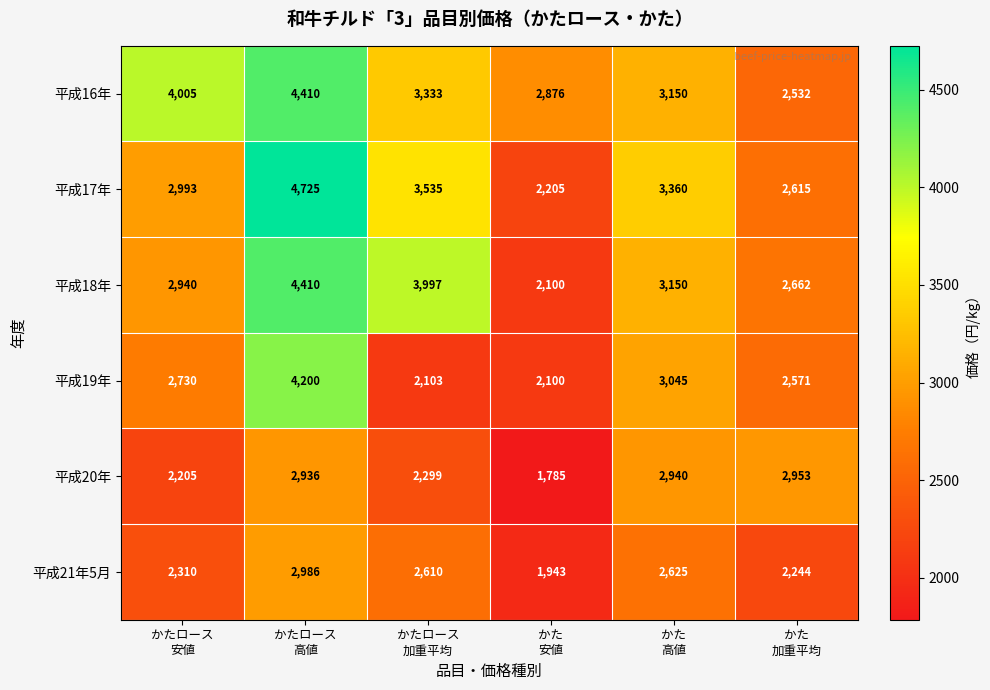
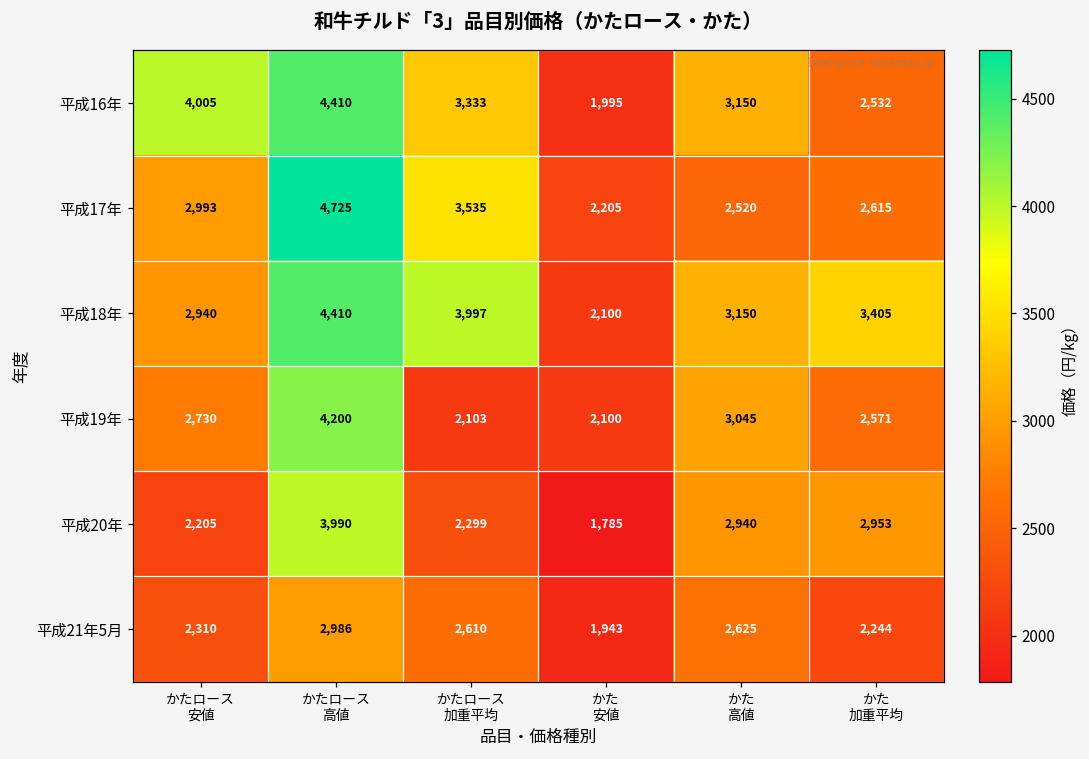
  {
    "平成16年": {
      "かたロース 安値": "4,005",
      "かたロース 高値": "4,410",
      "かたロース 加重平均": "3,333",
-     "かた 安値": "2,876",
+     "かた 安値": "1,995",
      "かた 高値": "3,150"
    },
    "平成17年": {
      "かたロース 安値": "2,993",
      "かたロース 高値": "4,725",
      "かたロース 加重平均": "3,535",
      "かた 安値": "2,205",
-     "かた 高値": "3,360",
+     "かた 高値": "2,520",
      "かた 加重平均": "2,615"
    },
    "平成18年": {
      "かたロース 安値": "2,940",
      "かたロース 高値": "4,410",
      "かたロース 加重平均": "3,997",
      "かた 安値": "2,100",
      "かた 高値": "3,150",
-     "かた 加重平均": "2,662"
+     "かた 加重平均": "3,405"
    },
    "平成19年": {
      "かたロース 安値": "2,730",
      "かたロース 高値": "4,200",
      "かたロース 加重平均": "2,103",
      "かた 安値": "2,100",
      "かた 高値": "3,045",
      "かた 加重平均": "2,571"
    },
    "平成20年": {
      "かたロース 安値": "2,205",
-     "かたロース 高値": "2,936",
+     "かたロース 高値": "3,990",
      "かたロース 加重平均": "2,299",
      "かた 安値": "1,785",
      "かた 高値": "2,940",
      "かた 加重平均": "2,953"
    },
    "平成21年5月": {
      "かたロース 安値": "2,310",
      "かたロース 高値": "2,986",
      "かたロース 加重平均": "2,610",
      "かた 安値": "1,943",
      "かた 高値": "2,625",
      "かた 加重平均": "2,244"
    }
  }
